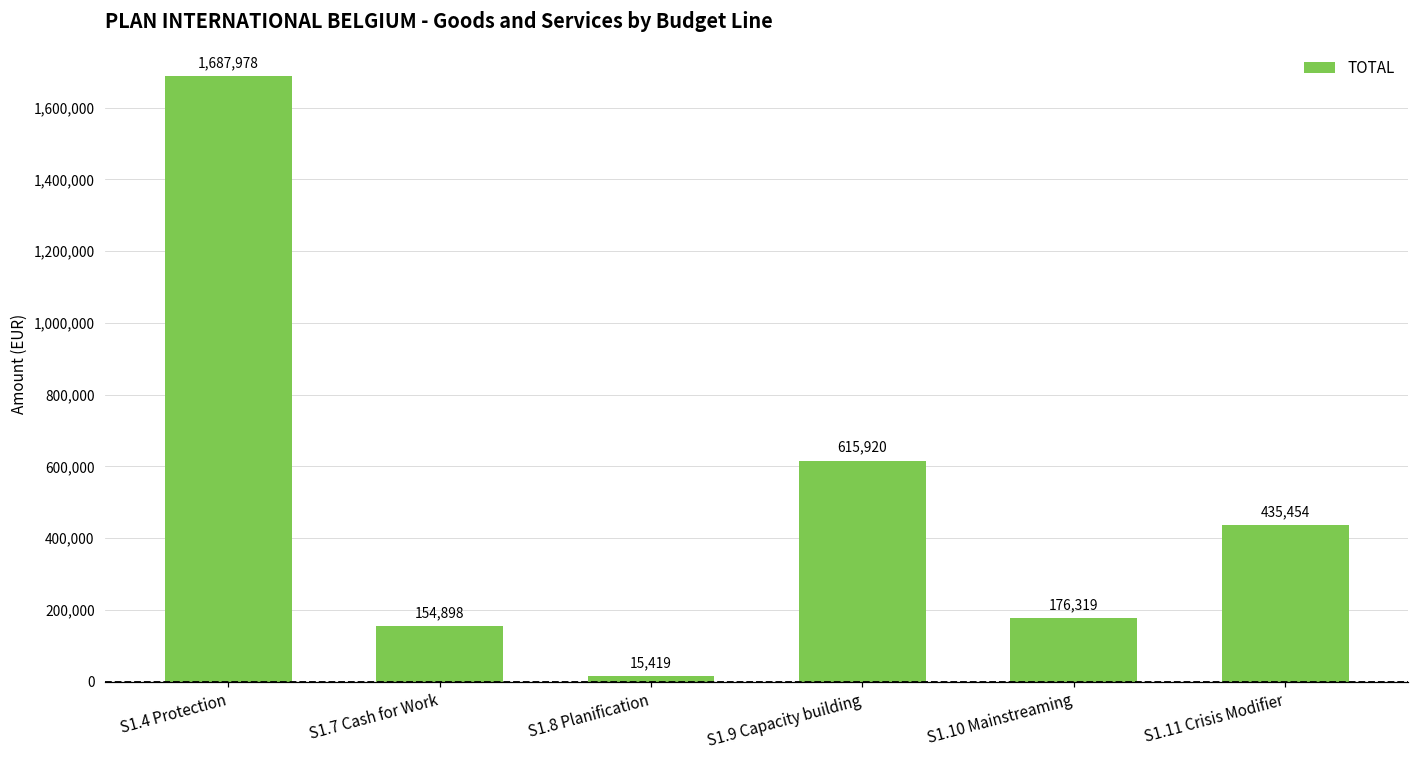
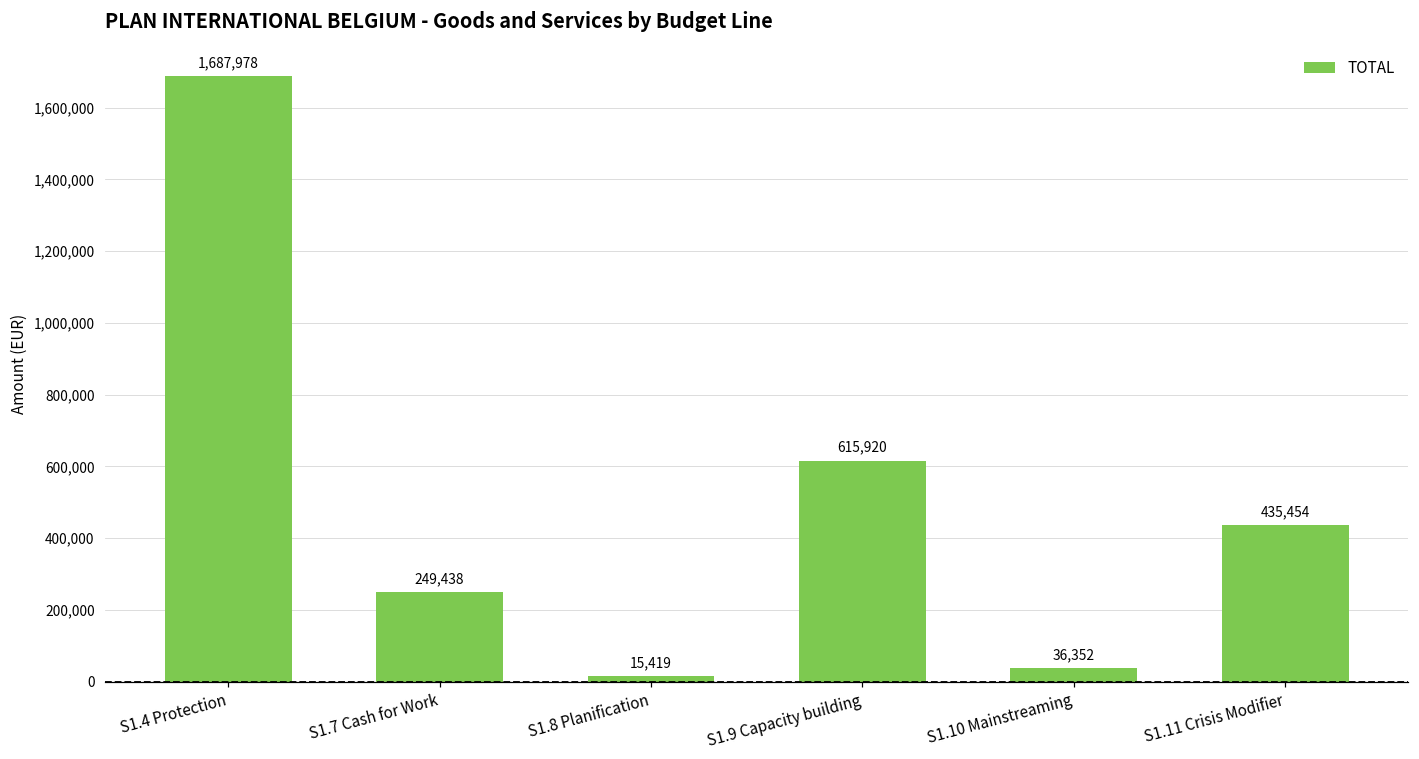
  {
    "S1.4 Protection": "1,687,978",
-   "S1.7 Cash for Work": "154,898",
+   "S1.7 Cash for Work": "249,438",
    "S1.8 Planification": "15,419",
    "S1.9 Capacity building": "615,920",
-   "S1.10 Mainstreaming": "176,319",
+   "S1.10 Mainstreaming": "36,352",
    "S1.11 Crisis Modifier": "435,454"
  }
